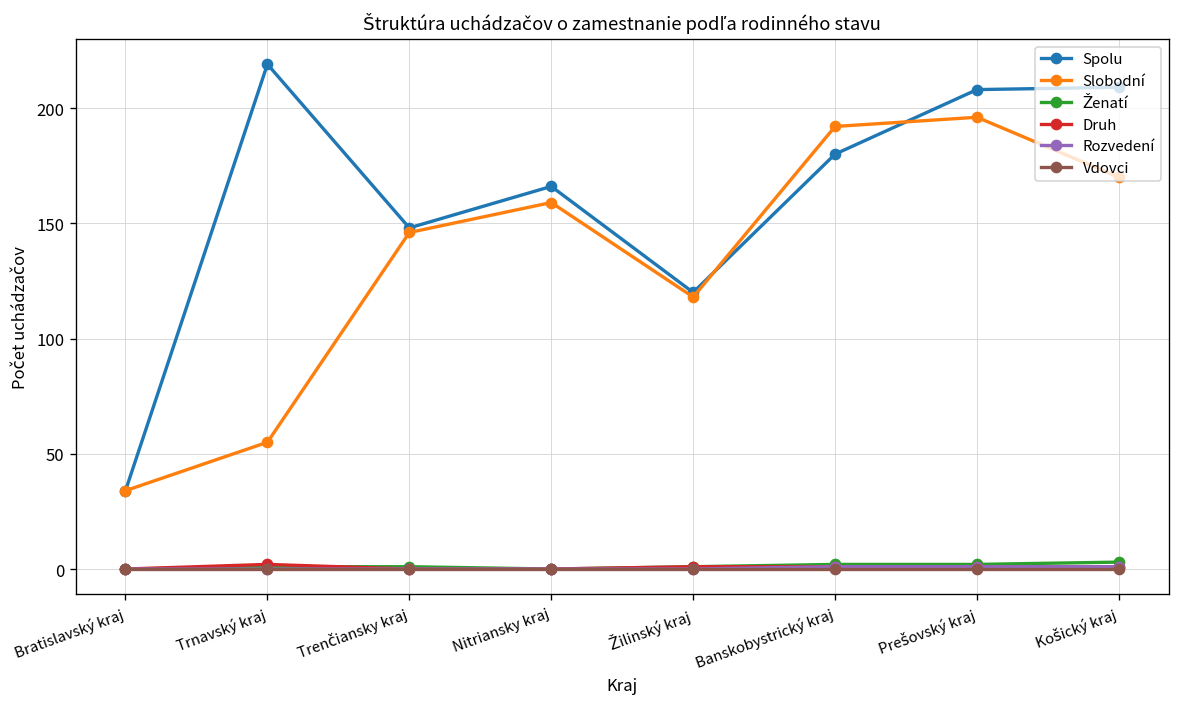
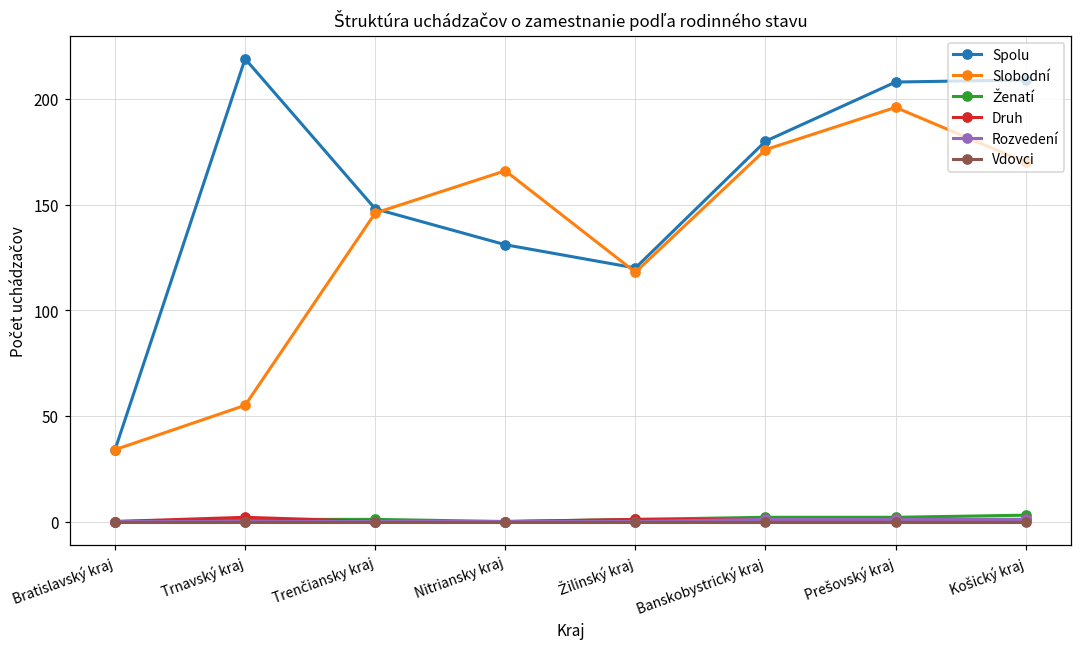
  {
    "Spolu": {
      "Trnavský kraj": 219,
      "Trenčiansky kraj": 148,
-     "Nitriansky kraj": 166,
+     "Nitriansky kraj": 131,
      "Žilinský kraj": 120,
      "Banskobystrický kraj": 180,
      "Prešovský kraj": 208
    },
    "Slobodní": {
      "Trnavský kraj": 55,
      "Trenčiansky kraj": 146,
-     "Nitriansky kraj": 159,
+     "Nitriansky kraj": 166,
      "Žilinský kraj": 118,
-     "Banskobystrický kraj": 192,
+     "Banskobystrický kraj": 176,
      "Prešovský kraj": 196
    },
    "Ženatí": {
      "Košický kraj": 3
    }
  }
